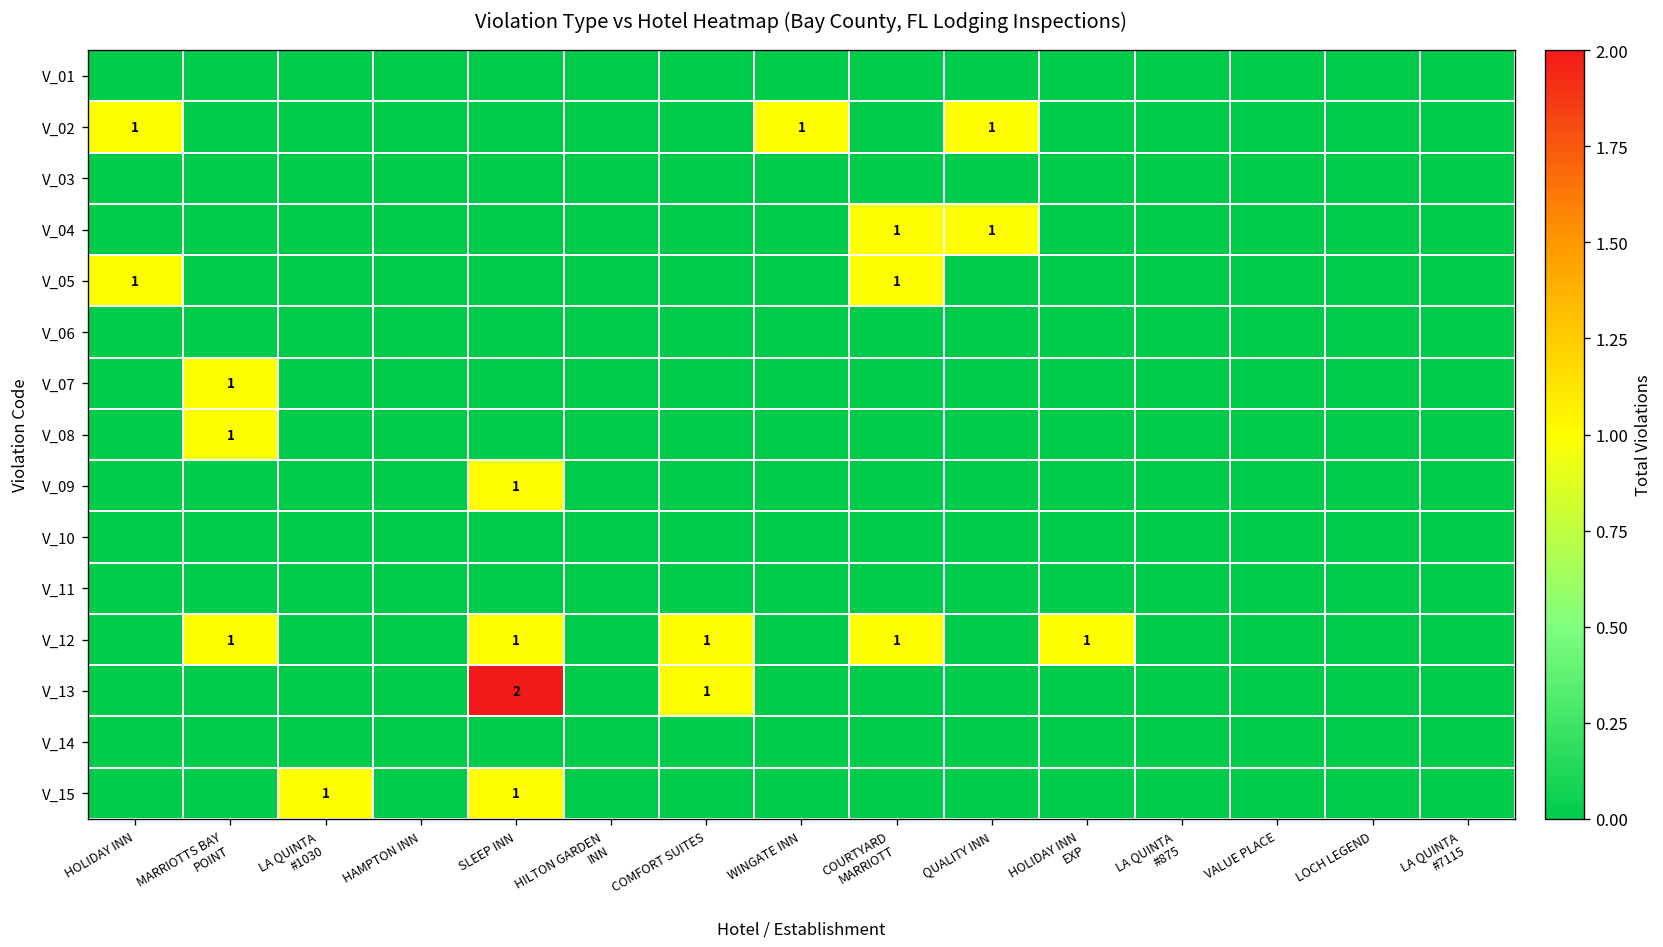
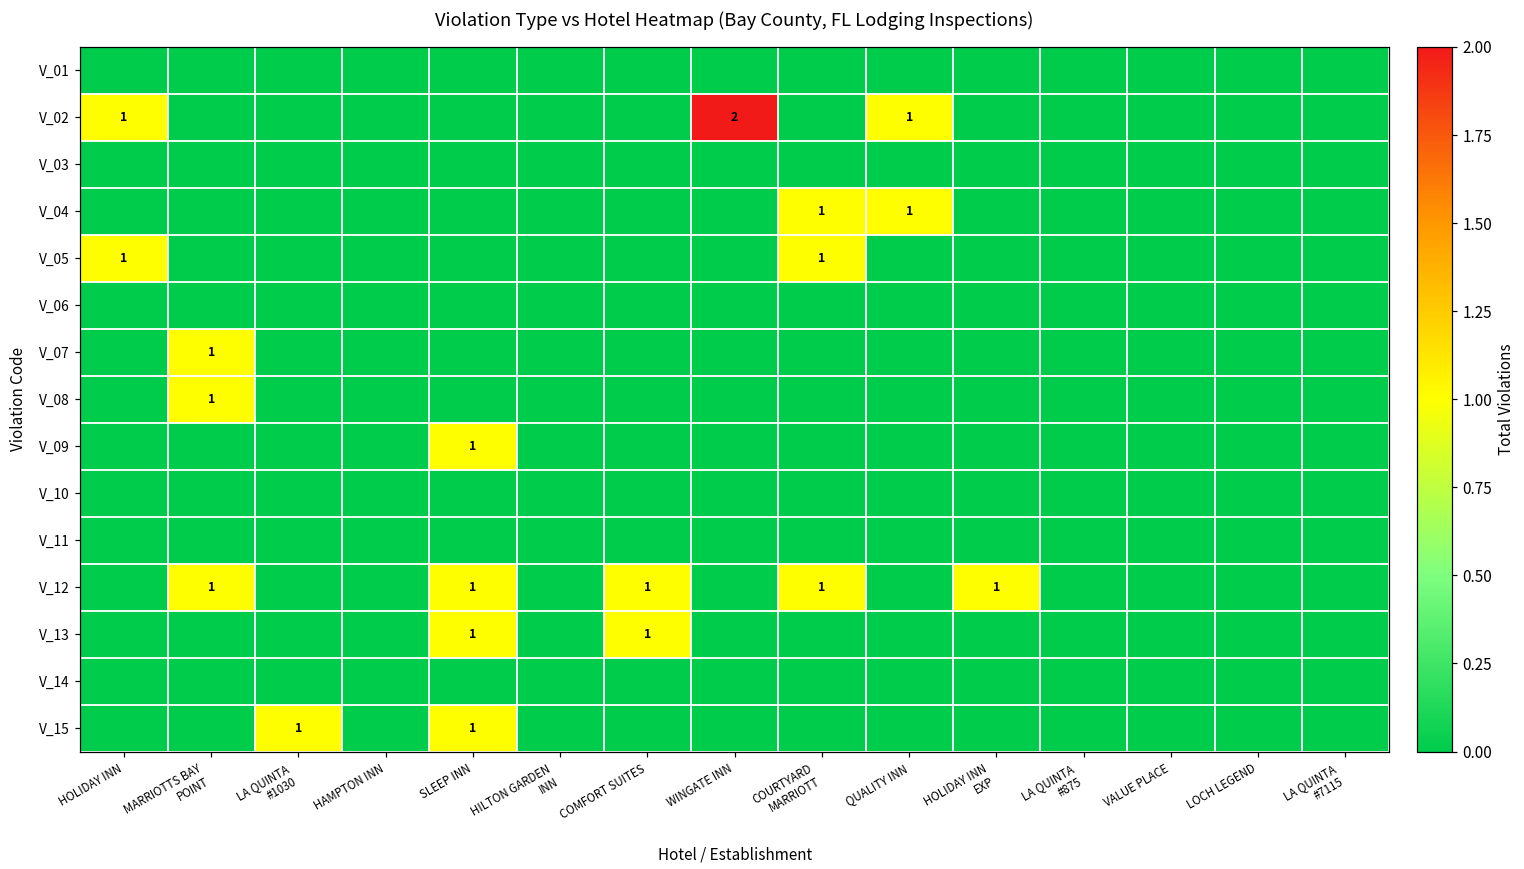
  {
    "V_02": {
      "HOLIDAY INN": 1,
-     "WINGATE INN": 1,
+     "WINGATE INN": 2,
      "QUALITY INN": 1
    },
    "V_04": {
      "COURTYARD MARRIOTT": 1,
      "QUALITY INN": 1
    },
    "V_05": {
      "HOLIDAY INN": 1,
      "COURTYARD MARRIOTT": 1
    },
    "V_07": {
      "MARRIOTTS BAY POINT": 1
    },
    "V_08": {
      "MARRIOTTS BAY POINT": 1
    },
    "V_09": {
      "SLEEP INN": 1
    },
    "V_12": {
      "MARRIOTTS BAY POINT": 1,
      "SLEEP INN": 1,
      "COMFORT SUITES": 1,
      "COURTYARD MARRIOTT": 1,
      "HOLIDAY INN EXP": 1
    },
    "V_13": {
-     "SLEEP INN": 2,
+     "SLEEP INN": 1,
      "COMFORT SUITES": 1
    },
    "V_15": {
      "LA QUINTA #1030": 1,
      "SLEEP INN": 1
    }
  }
